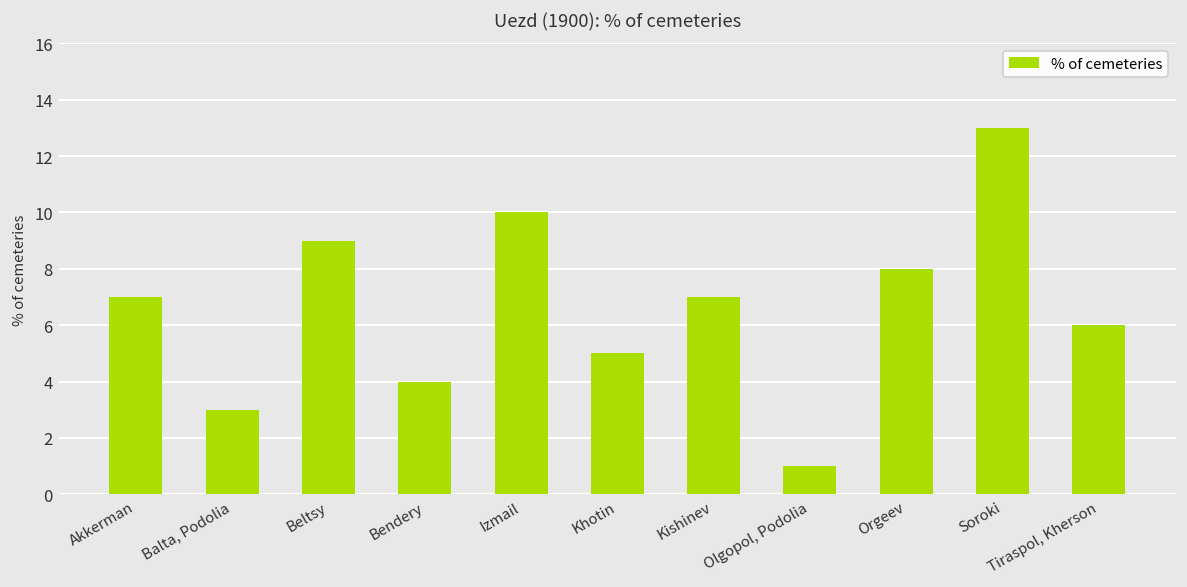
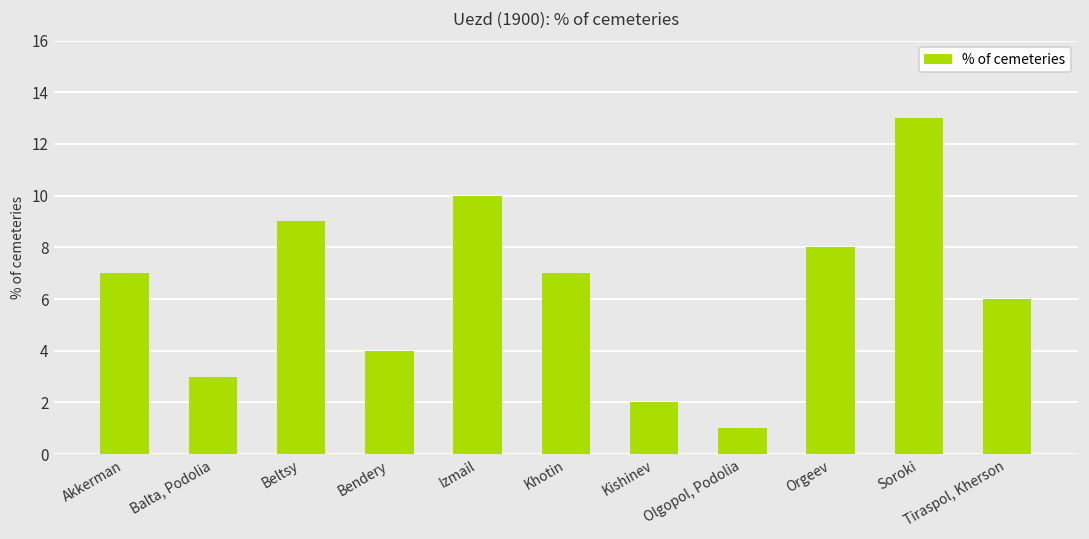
  {
    "Akkerman": 7,
    "Balta, Podolia": 3,
    "Beltsy": 9,
    "Bendery": 4,
    "Izmail": 10,
-   "Khotin": 5,
-   "Kishinev": 7,
+   "Khotin": 7,
+   "Kishinev": 2,
    "Olgopol, Podolia": 1,
    "Orgeev": 8,
    "Soroki": 13,
    "Tiraspol, Kherson": 6
  }
